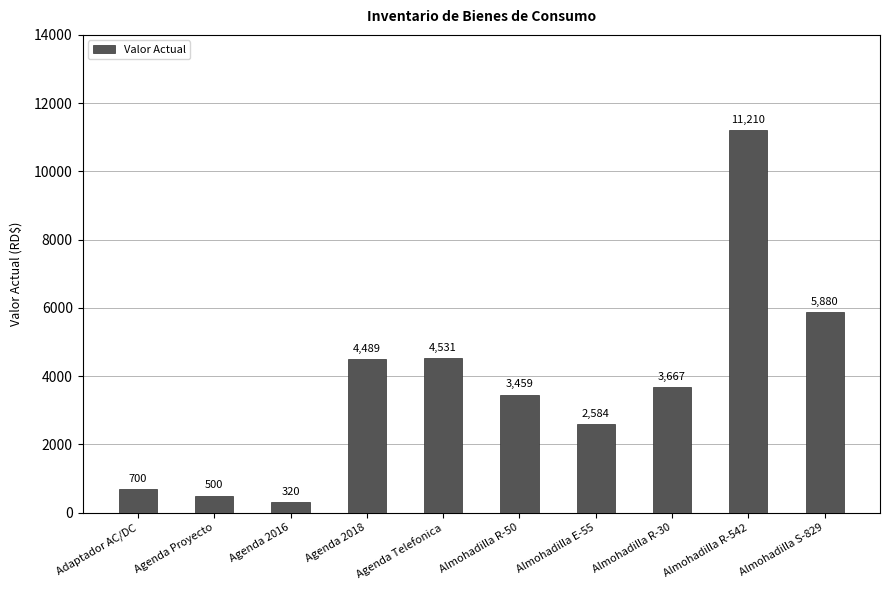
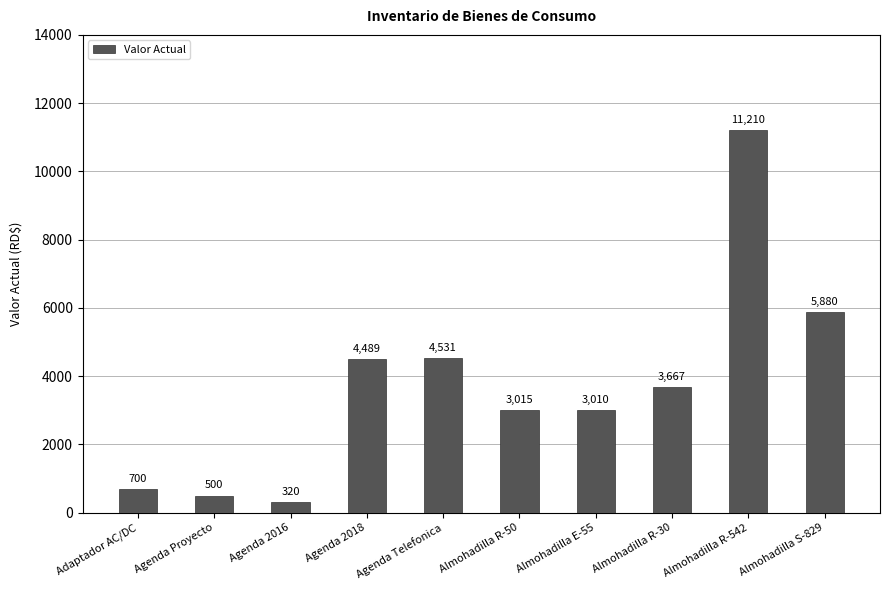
  {
    "Adaptador AC/DC": "700",
    "Agenda Proyecto": "500",
    "Agenda 2016": "320",
    "Agenda 2018": "4,489",
    "Agenda Telefonica": "4,531",
-   "Almohadilla R-50": "3,459",
-   "Almohadilla E-55": "2,584",
+   "Almohadilla R-50": "3,015",
+   "Almohadilla E-55": "3,010",
    "Almohadilla R-30": "3,667",
    "Almohadilla R-542": "11,210",
    "Almohadilla S-829": "5,880"
  }
